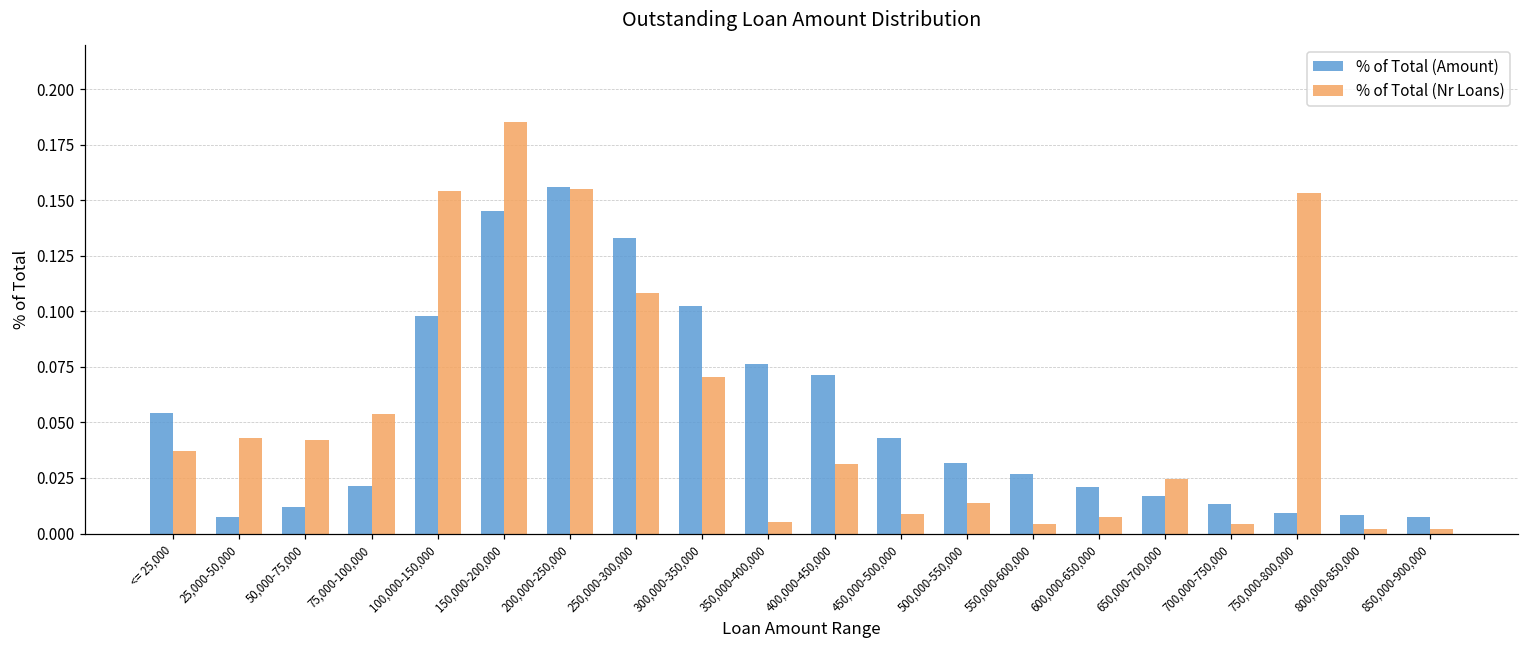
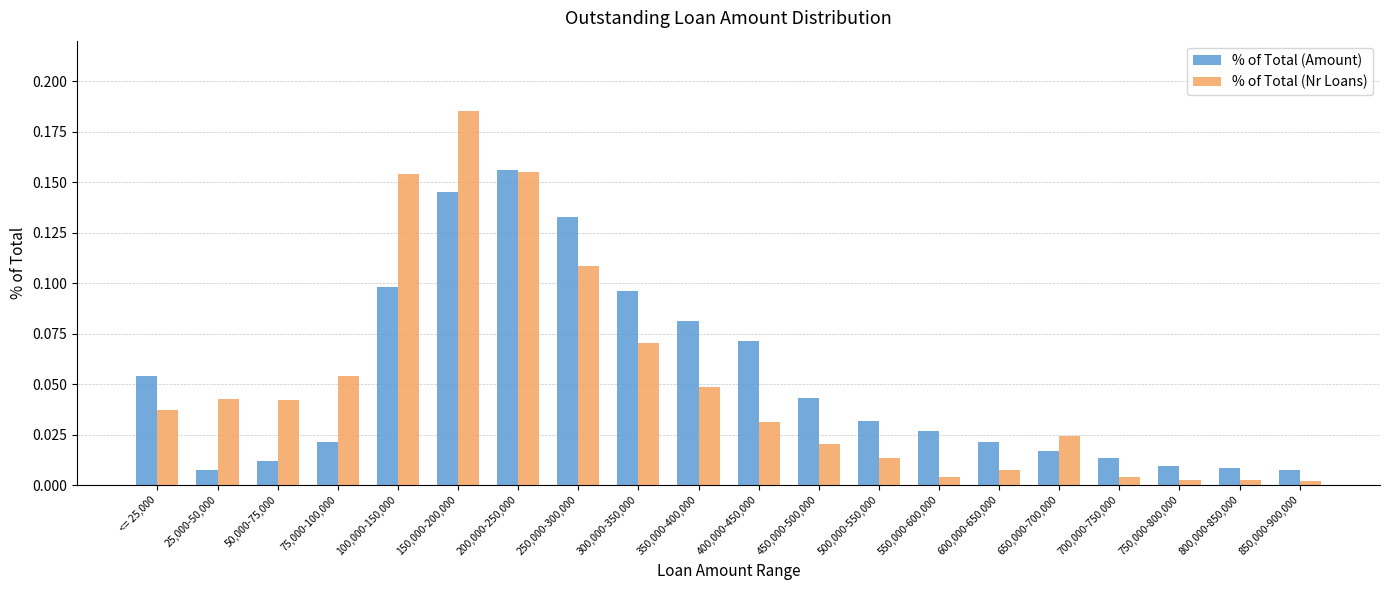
  {
    "% of Total (Amount)": {
      "<= 25,000": 0.054,
      "25,000-50,000": 0.007,
      "50,000-75,000": 0.012,
      "75,000-100,000": 0.022,
      "100,000-150,000": 0.098,
      "150,000-200,000": 0.145,
      "200,000-250,000": 0.156,
      "250,000-300,000": 0.133,
-     "300,000-350,000": 0.102,
-     "350,000-400,000": 0.076,
+     "300,000-350,000": 0.096,
+     "350,000-400,000": 0.081,
      "400,000-450,000": 0.071,
      "450,000-500,000": 0.043,
      "500,000-550,000": 0.032,
      "550,000-600,000": 0.027,
      "600,000-650,000": 0.021,
      "650,000-700,000": 0.017,
      "700,000-750,000": 0.013,
      "750,000-800,000": 0.009,
      "800,000-850,000": 0.008,
      "850,000-900,000": 0.007
    },
    "% of Total (Nr Loans)": {
      "<= 25,000": 0.037,
      "25,000-50,000": 0.043,
      "50,000-75,000": 0.042,
      "75,000-100,000": 0.054,
      "100,000-150,000": 0.154,
      "150,000-200,000": 0.185,
      "200,000-250,000": 0.155,
      "250,000-300,000": 0.108,
      "300,000-350,000": 0.071,
-     "350,000-400,000": 0.005,
+     "350,000-400,000": 0.048,
      "400,000-450,000": 0.031,
-     "450,000-500,000": 0.009,
+     "450,000-500,000": 0.020,
      "500,000-550,000": 0.014,
      "550,000-600,000": 0.004,
      "600,000-650,000": 0.008,
      "650,000-700,000": 0.024,
      "700,000-750,000": 0.004,
-     "750,000-800,000": 0.153,
+     "750,000-800,000": 0.003,
      "800,000-850,000": 0.002,
      "850,000-900,000": 0.002
    }
  }
